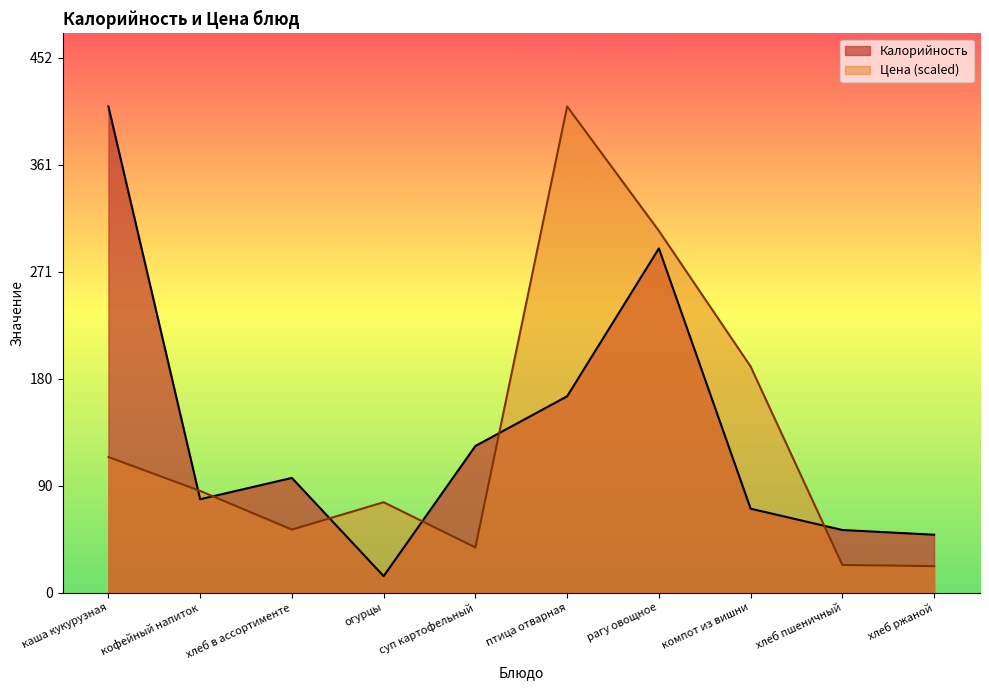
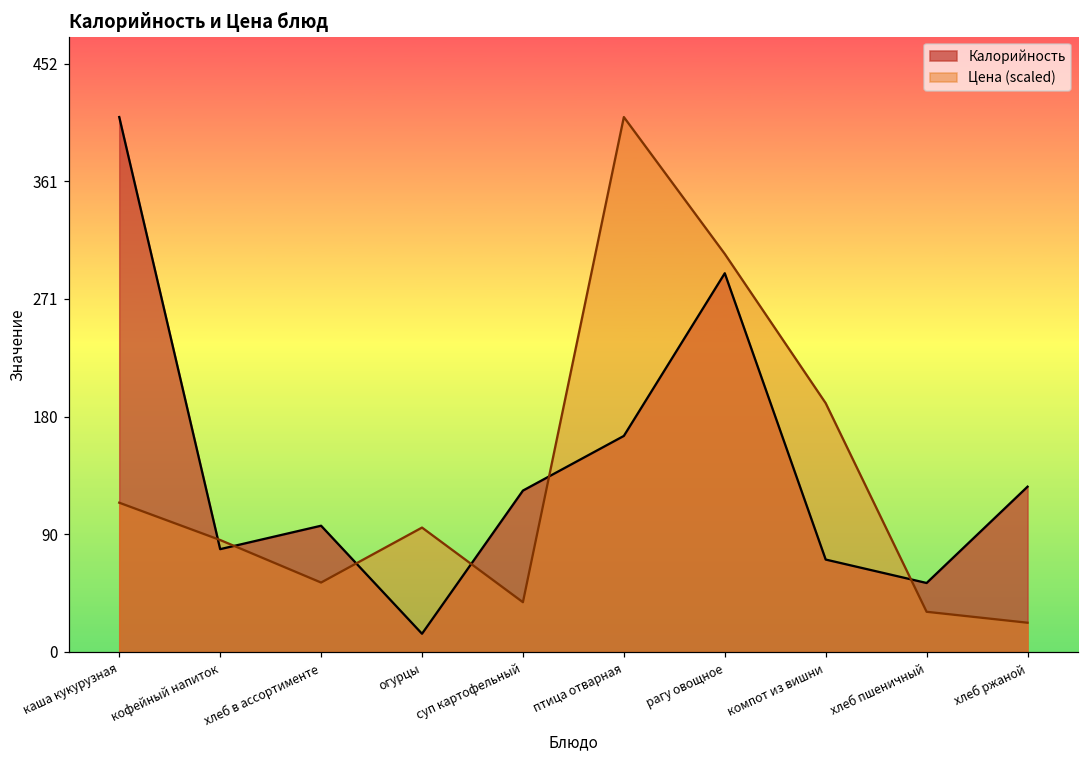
  {
    "Калорийность": {
      "каша кукурузная": 411,
      "кофейный напиток": 79,
      "хлеб в ассортименте": 97,
      "огурцы": 14,
      "суп картофельный": 124,
      "птица отварная": 166,
      "рагу овощное": 291,
      "компот из вишни": 71,
      "хлеб пшеничный": 53,
-     "хлеб ржаной": 49
+     "хлеб ржаной": 127
    },
    "Цена (scaled)": {
      "каша кукурузная": 115,
      "кофейный напиток": 86,
      "хлеб в ассортименте": 53,
-     "огурцы": 76,
+     "огурцы": 96,
      "суп картофельный": 38,
      "птица отварная": 411,
      "рагу овощное": 306,
      "компот из вишни": 191,
-     "хлеб пшеничный": 23,
+     "хлеб пшеничный": 31,
      "хлеб ржаной": 22
    }
  }
